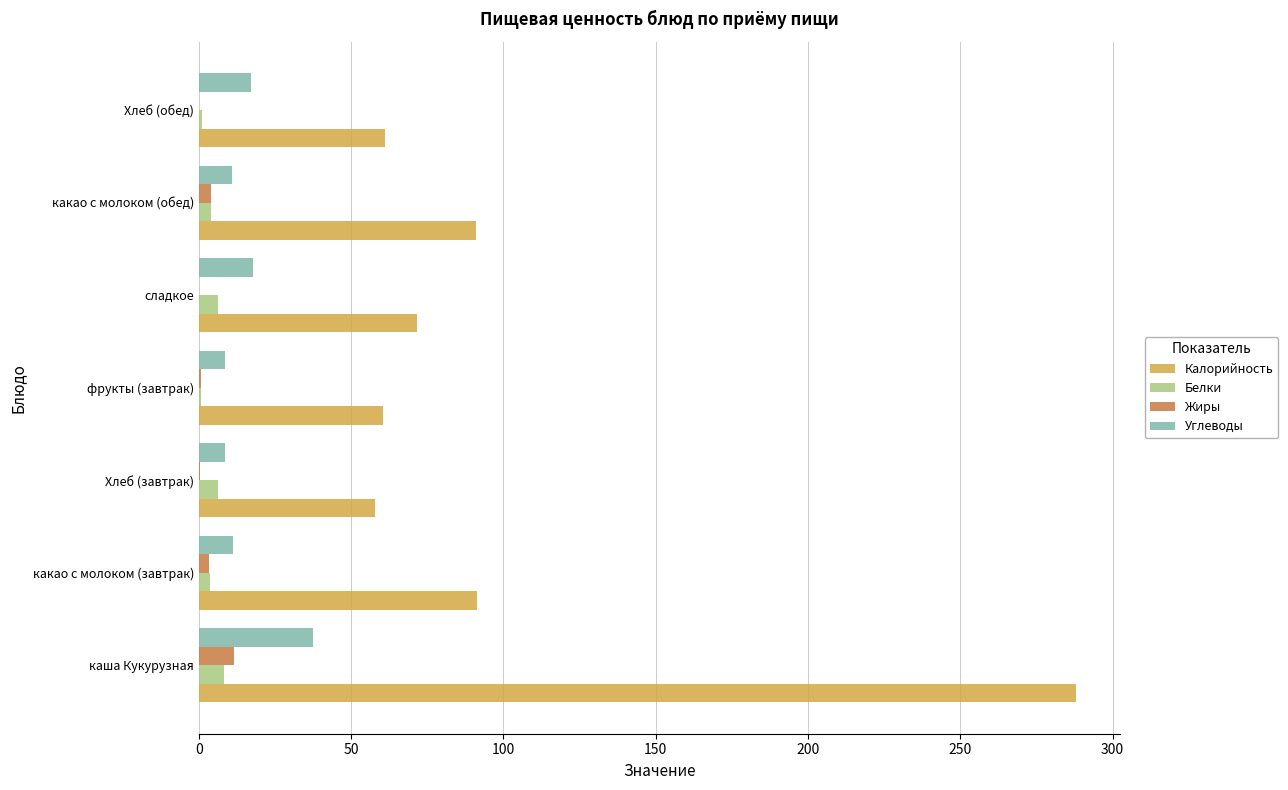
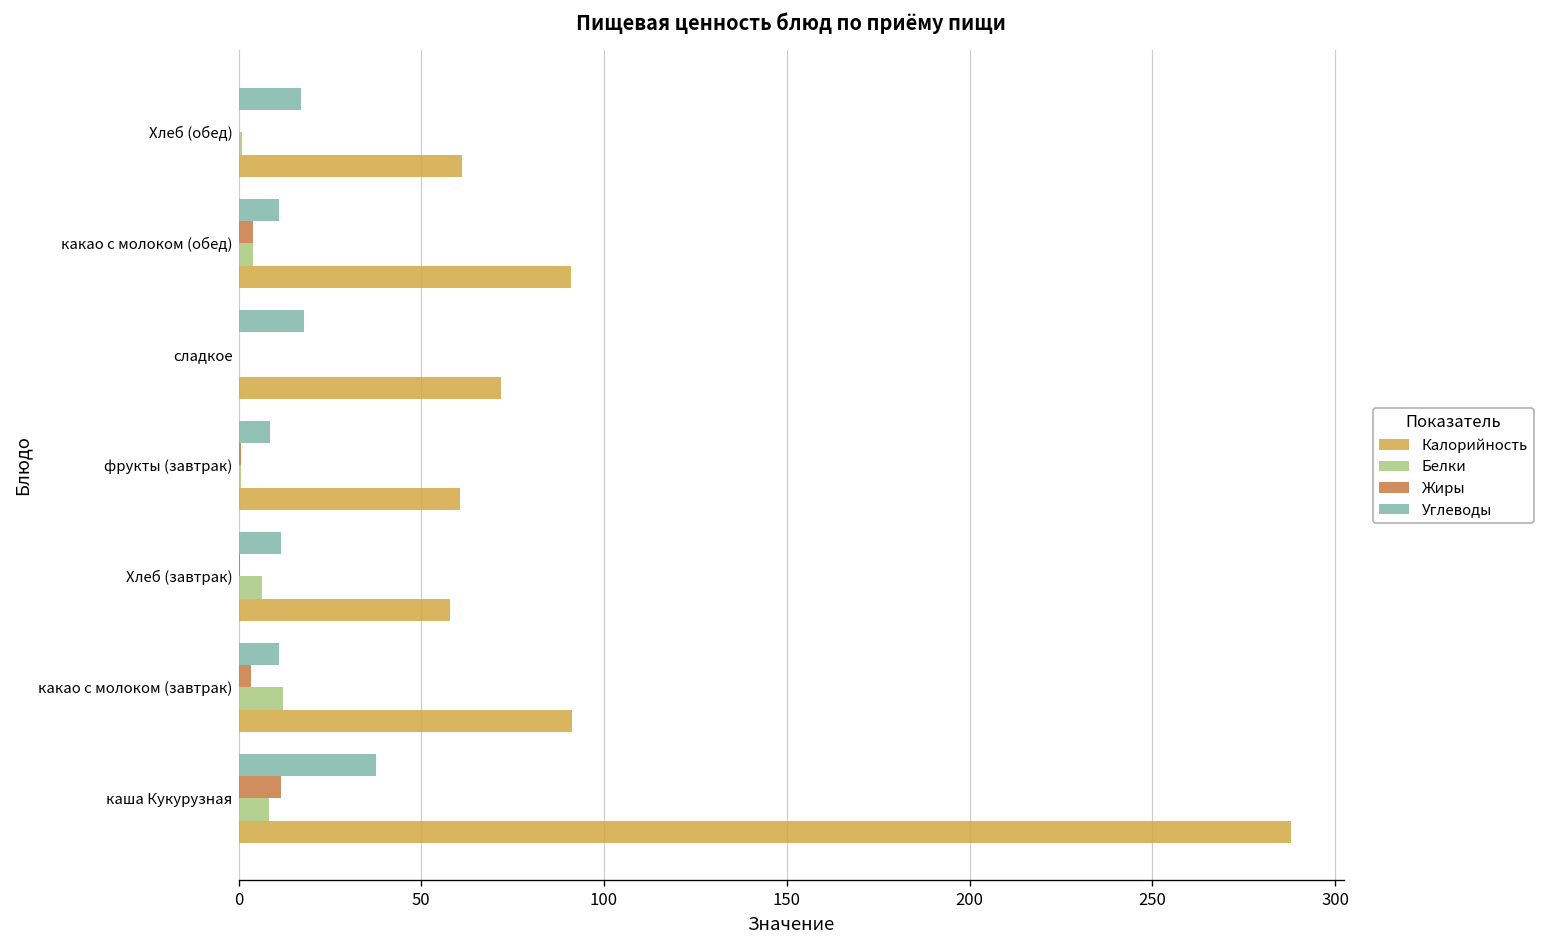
  {
    "Белки": {
      "Хлеб (обед)": 1,
      "какао с молоком (обед)": 4,
-     "сладкое": 6,
+     "сладкое": 0,
      "Хлеб (завтрак)": 6,
-     "какао с молоком (завтрак)": 4,
+     "какао с молоком (завтрак)": 12,
      "каша Кукурузная": 8
    },
    "Углеводы": {
      "Хлеб (обед)": 17,
      "какао с молоком (обед)": 11,
      "сладкое": 18,
      "фрукты (завтрак)": 9,
-     "Хлеб (завтрак)": 9,
+     "Хлеб (завтрак)": 12,
      "какао с молоком (завтрак)": 11,
      "каша Кукурузная": 38
    }
  }
